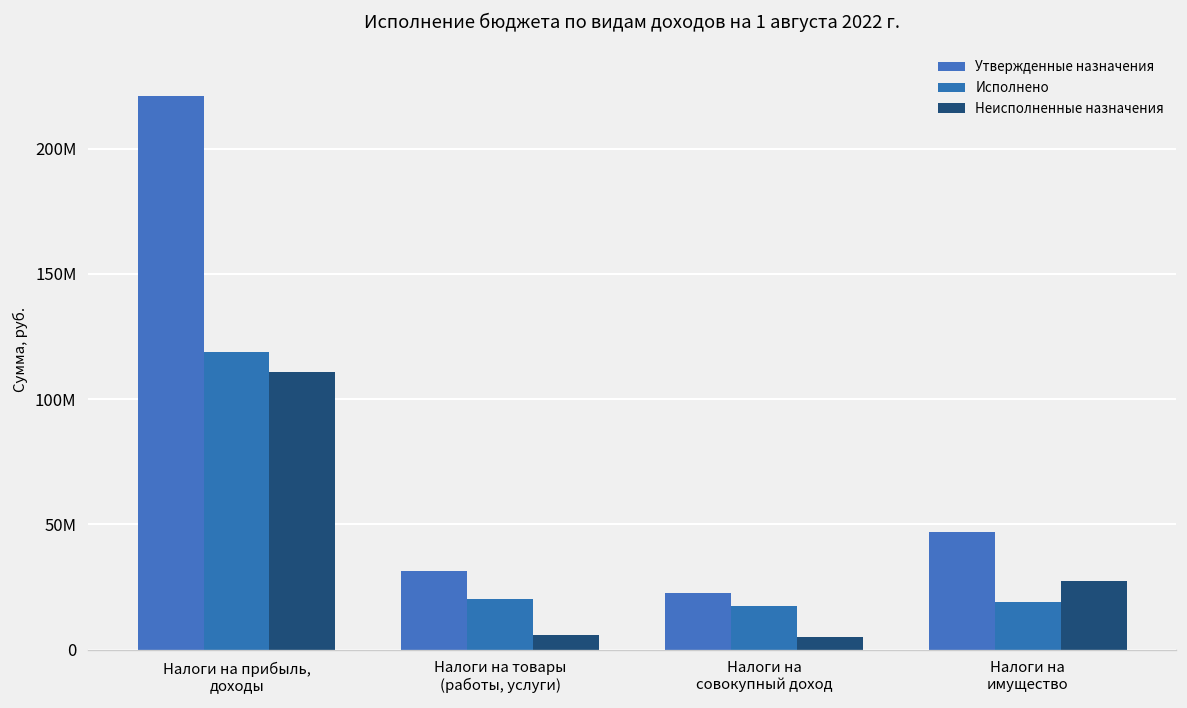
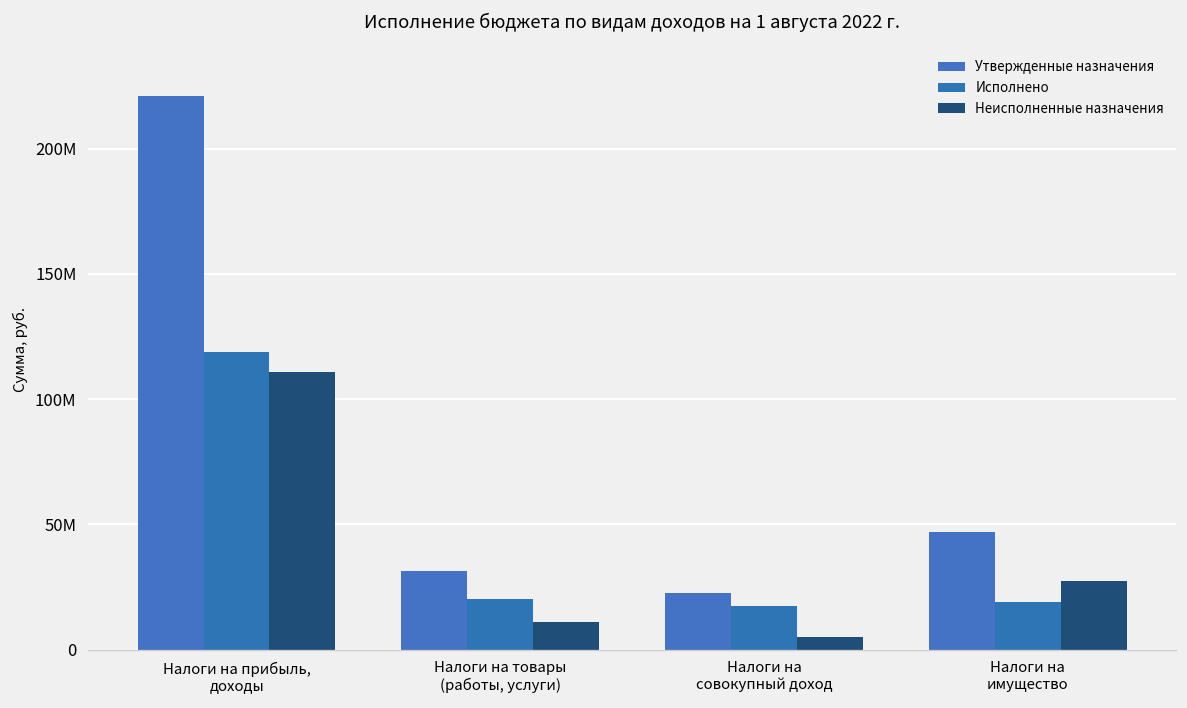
  {
    "Неисполненные назначения": {
      "Налоги на прибыль, доходы": 111000000,
-     "Налоги на товары (работы, услуги)": 6000000,
+     "Налоги на товары (работы, услуги)": 11000000,
      "Налоги на совокупный доход": 5000000,
      "Налоги на имущество": 28000000
    }
  }
